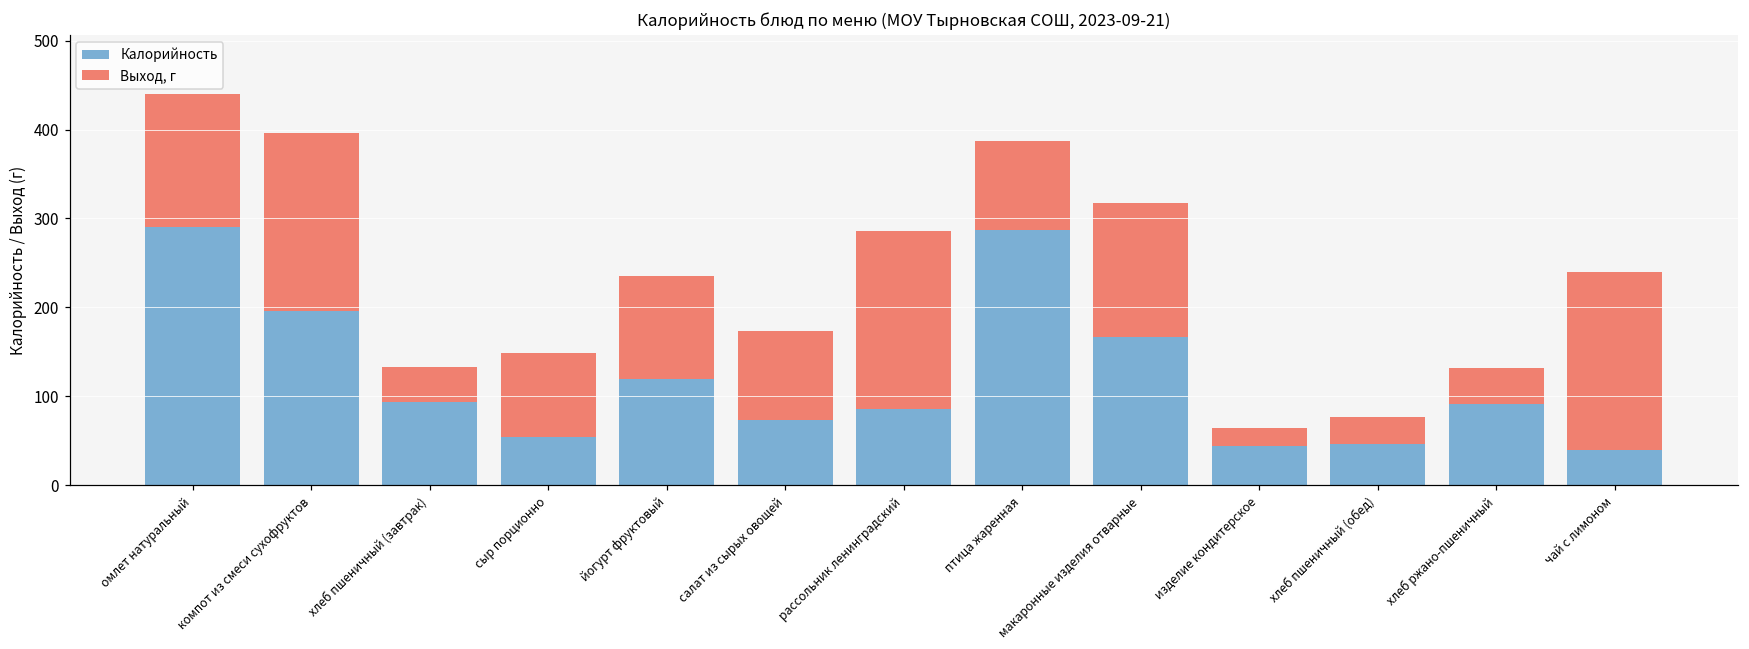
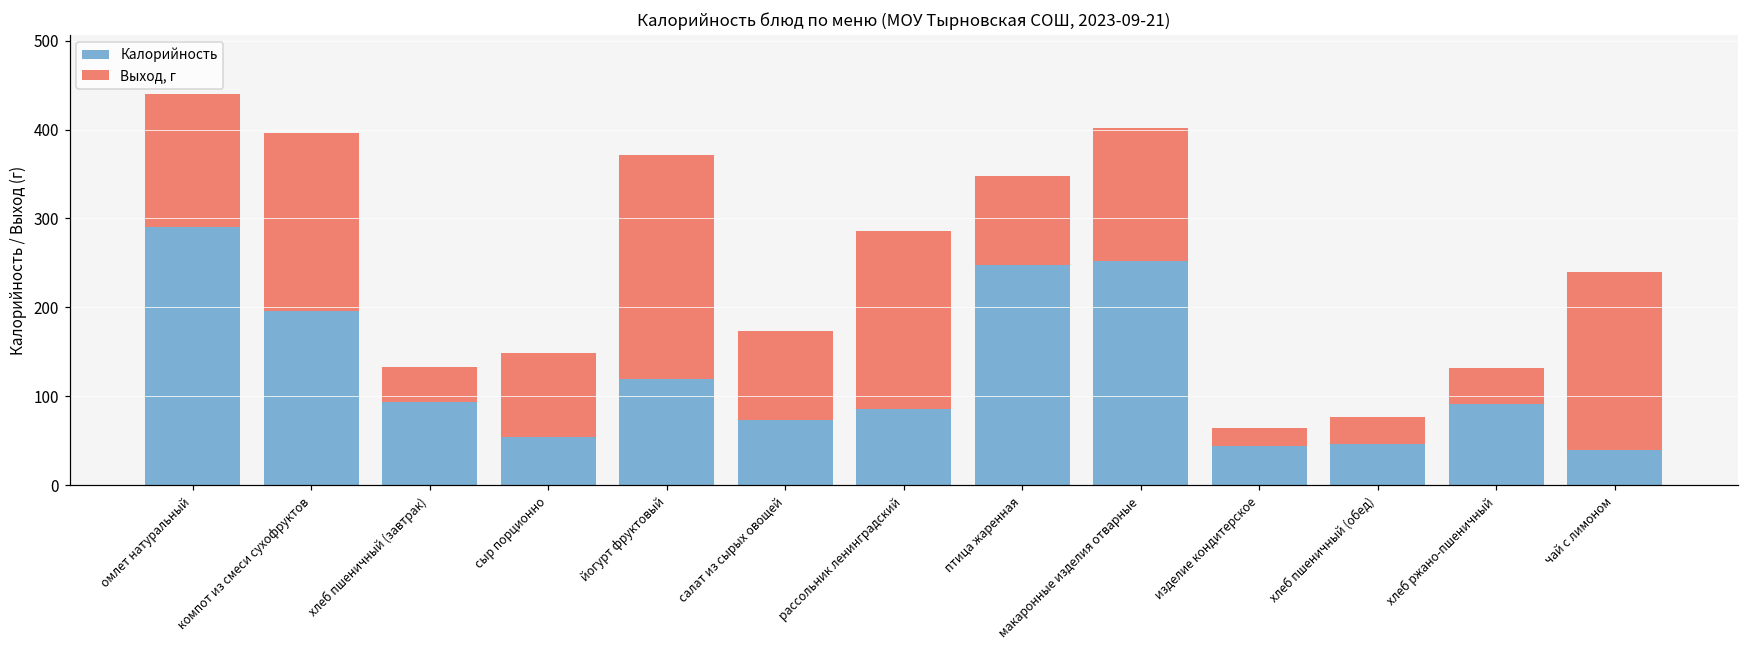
  {
    "Калорийность": {
      "омлет натуральный": 290,
      "компот из смеси сухофруктов": 200,
      "хлеб пшеничный (завтрак)": 90,
      "сыр порционно": 50,
      "йогурт фруктовый": 120,
      "салат из сырых овощей": 70,
      "рассольник ленинградский": 90,
-     "птица жаренная": 290,
-     "макаронные изделия отварные": 170,
+     "птица жаренная": 250,
+     "макаронные изделия отварные": 250,
      "изделие кондитерское": 40,
      "хлеб пшеничный (обед)": 50,
      "хлеб ржано-пшеничный": 90,
      "чай с лимоном": 40
    },
    "Выход, г": {
      "омлет натуральный": 150,
      "компот из смеси сухофруктов": 200,
      "хлеб пшеничный (завтрак)": 40,
      "сыр порционно": 100,
-     "йогурт фруктовый": 120,
+     "йогурт фруктовый": 250,
      "салат из сырых овощей": 100,
      "рассольник ленинградский": 200,
      "птица жаренная": 100,
      "макаронные изделия отварные": 150,
      "изделие кондитерское": 20,
      "хлеб пшеничный (обед)": 30,
      "хлеб ржано-пшеничный": 40,
      "чай с лимоном": 200
    }
  }
